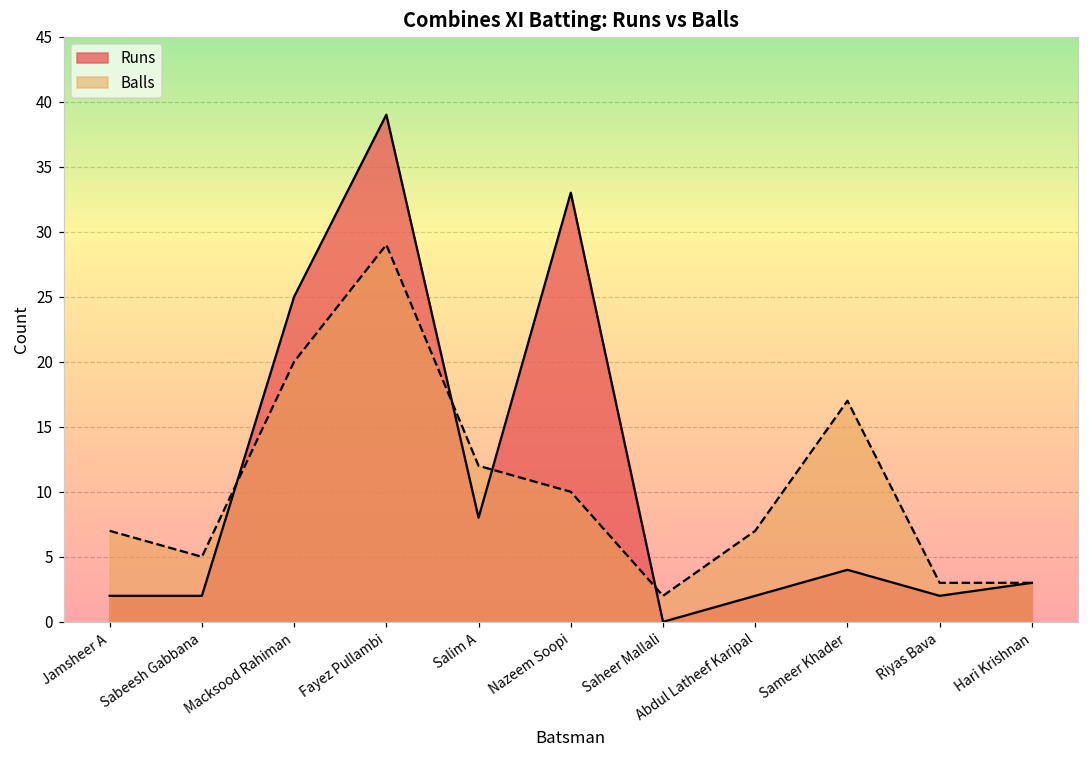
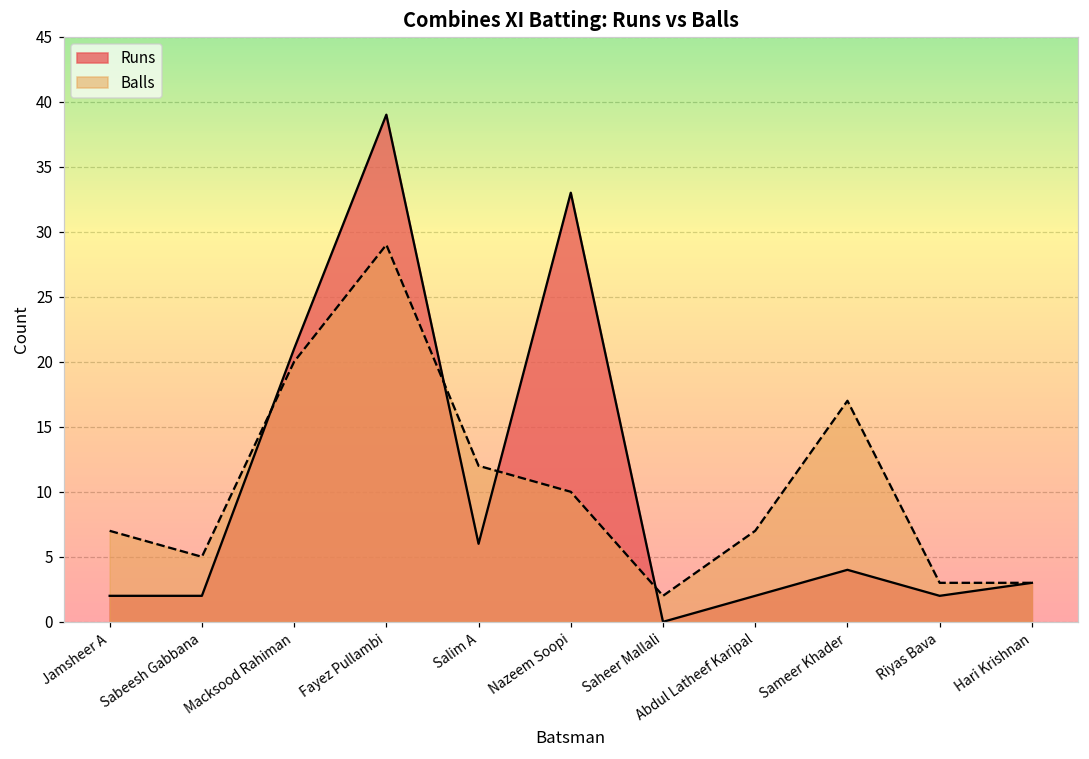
  {
    "Runs": {
      "Jamsheer A": 2,
      "Sabeesh Gabbana": 2,
-     "Macksood Rahiman": 25,
+     "Macksood Rahiman": 21,
      "Fayez Pullambi": 39,
-     "Salim A": 8,
+     "Salim A": 6,
      "Nazeem Soopi": 33,
      "Saheer Mallali": 0,
      "Abdul Latheef Karipal": 2,
      "Sameer Khader": 4,
      "Riyas Bava": 2
    },
    "Balls": {
      "Jamsheer A": 7,
      "Sabeesh Gabbana": 5,
      "Macksood Rahiman": 20,
      "Fayez Pullambi": 29,
      "Salim A": 12,
      "Nazeem Soopi": 10,
      "Saheer Mallali": 2,
      "Abdul Latheef Karipal": 7,
      "Sameer Khader": 17,
      "Riyas Bava": 3
    }
  }
